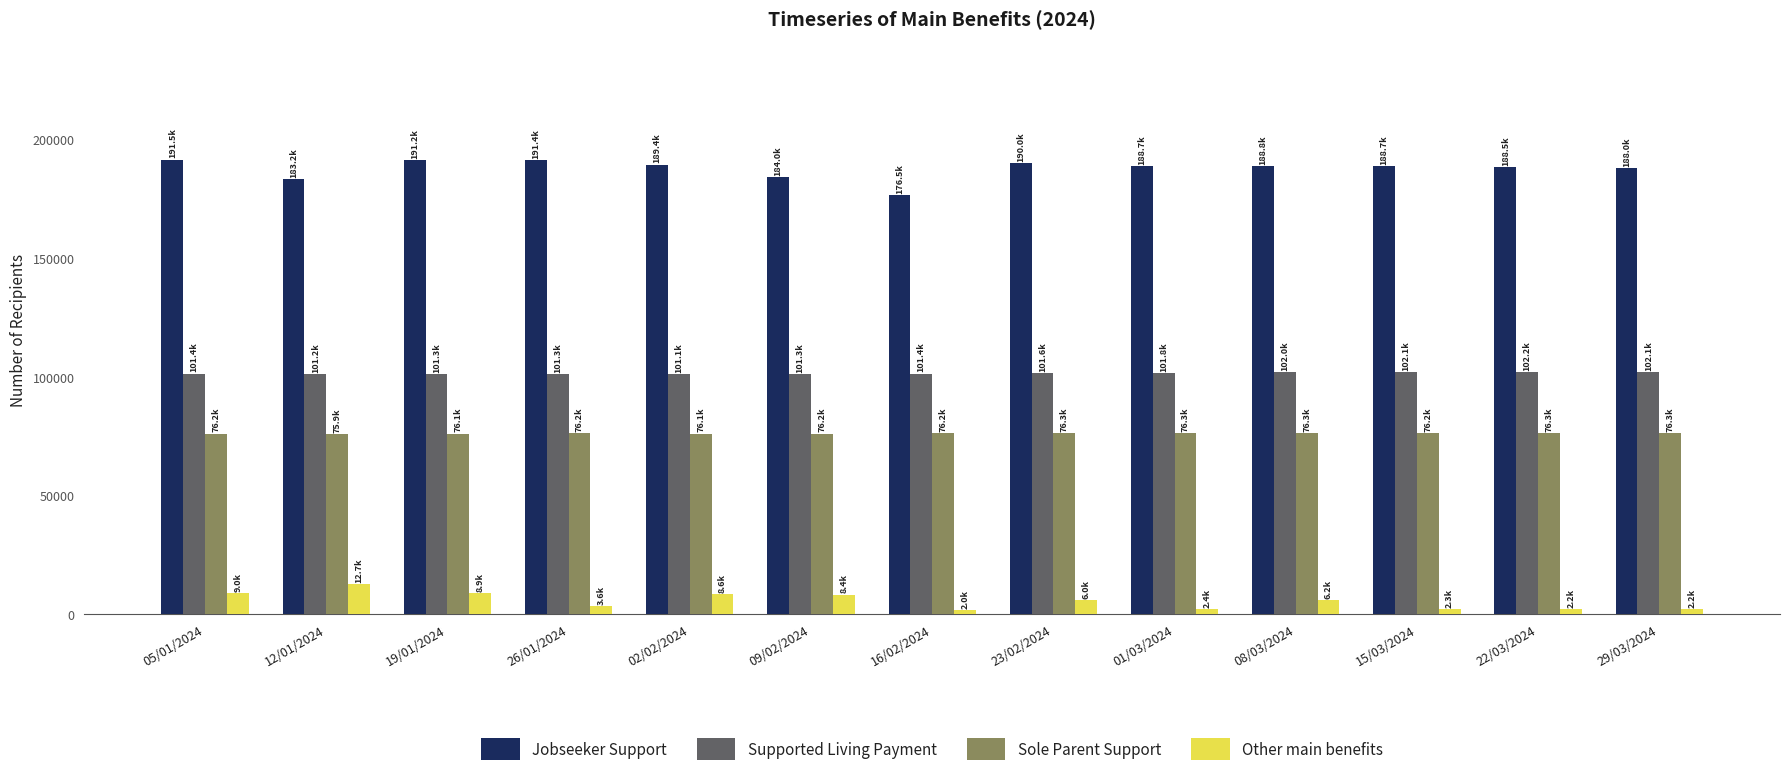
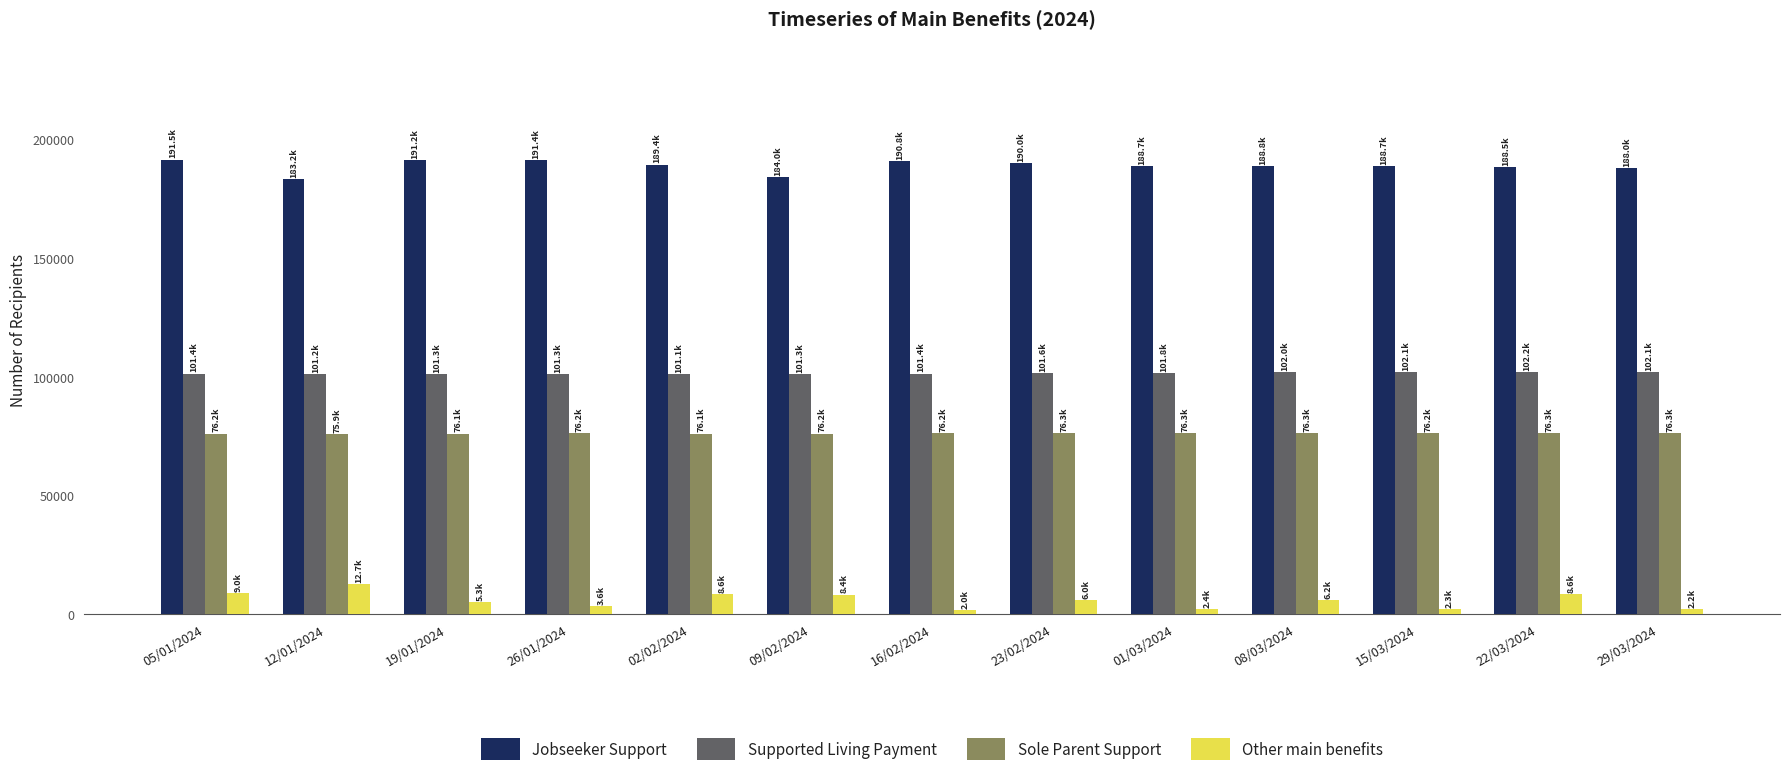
  {
    "Jobseeker Support": {
      "05/01/2024": "191.5k",
      "12/01/2024": "183.2k",
      "19/01/2024": "191.2k",
      "26/01/2024": "191.4k",
      "02/02/2024": "189.4k",
      "09/02/2024": "184.0k",
-     "16/02/2024": "176.5k",
+     "16/02/2024": "190.8k",
      "23/02/2024": "190.0k",
      "01/03/2024": "188.7k",
      "08/03/2024": "188.8k",
      "15/03/2024": "188.7k",
      "22/03/2024": "188.5k",
      "29/03/2024": "188.0k"
    },
    "Other main benefits": {
      "05/01/2024": "9.0k",
      "12/01/2024": "12.7k",
-     "19/01/2024": "8.9k",
+     "19/01/2024": "5.3k",
      "26/01/2024": "3.6k",
      "02/02/2024": "8.6k",
      "09/02/2024": "8.4k",
      "16/02/2024": "2.0k",
      "23/02/2024": "6.0k",
      "01/03/2024": "2.4k",
      "08/03/2024": "6.2k",
      "15/03/2024": "2.3k",
-     "22/03/2024": "2.2k",
+     "22/03/2024": "8.6k",
      "29/03/2024": "2.2k"
    }
  }
